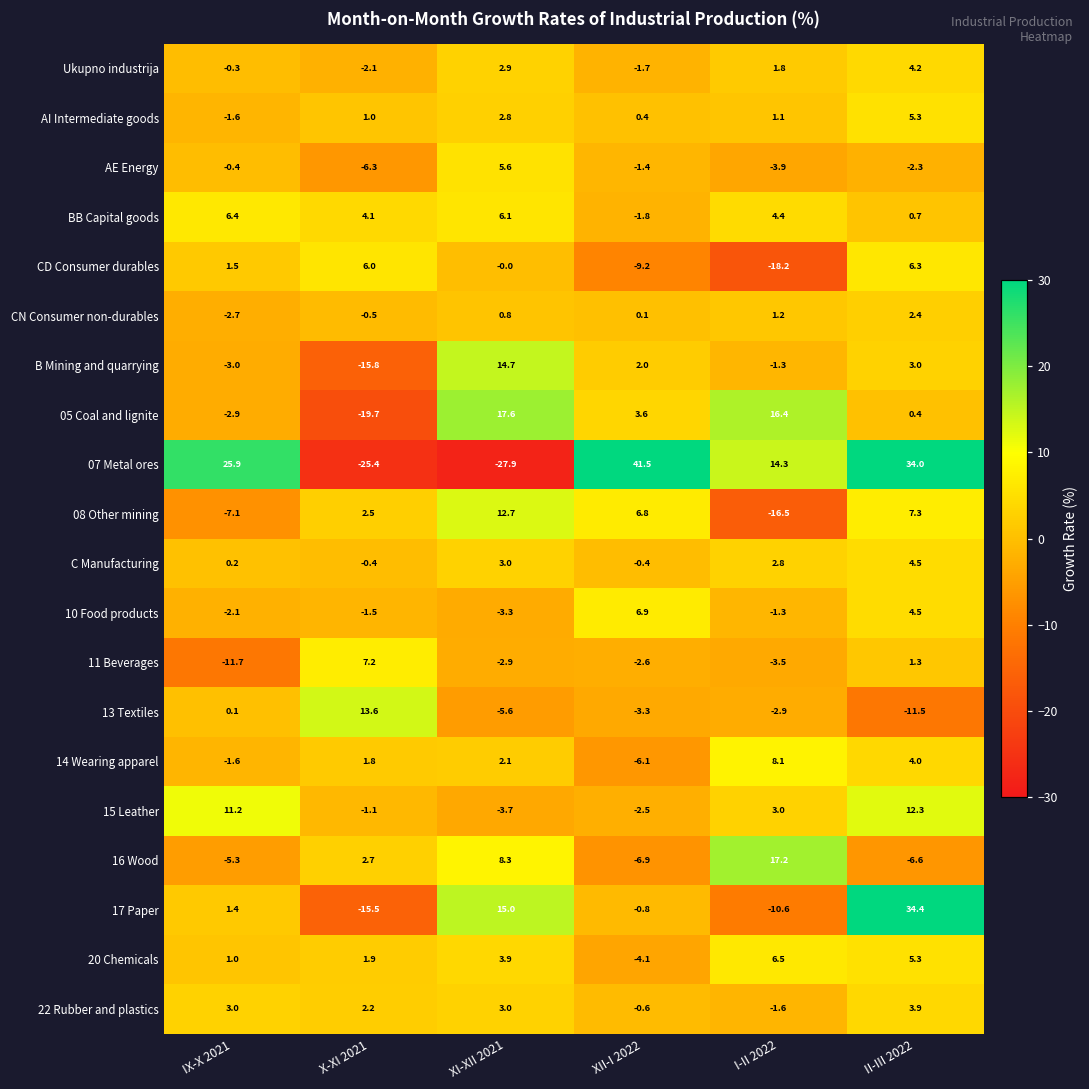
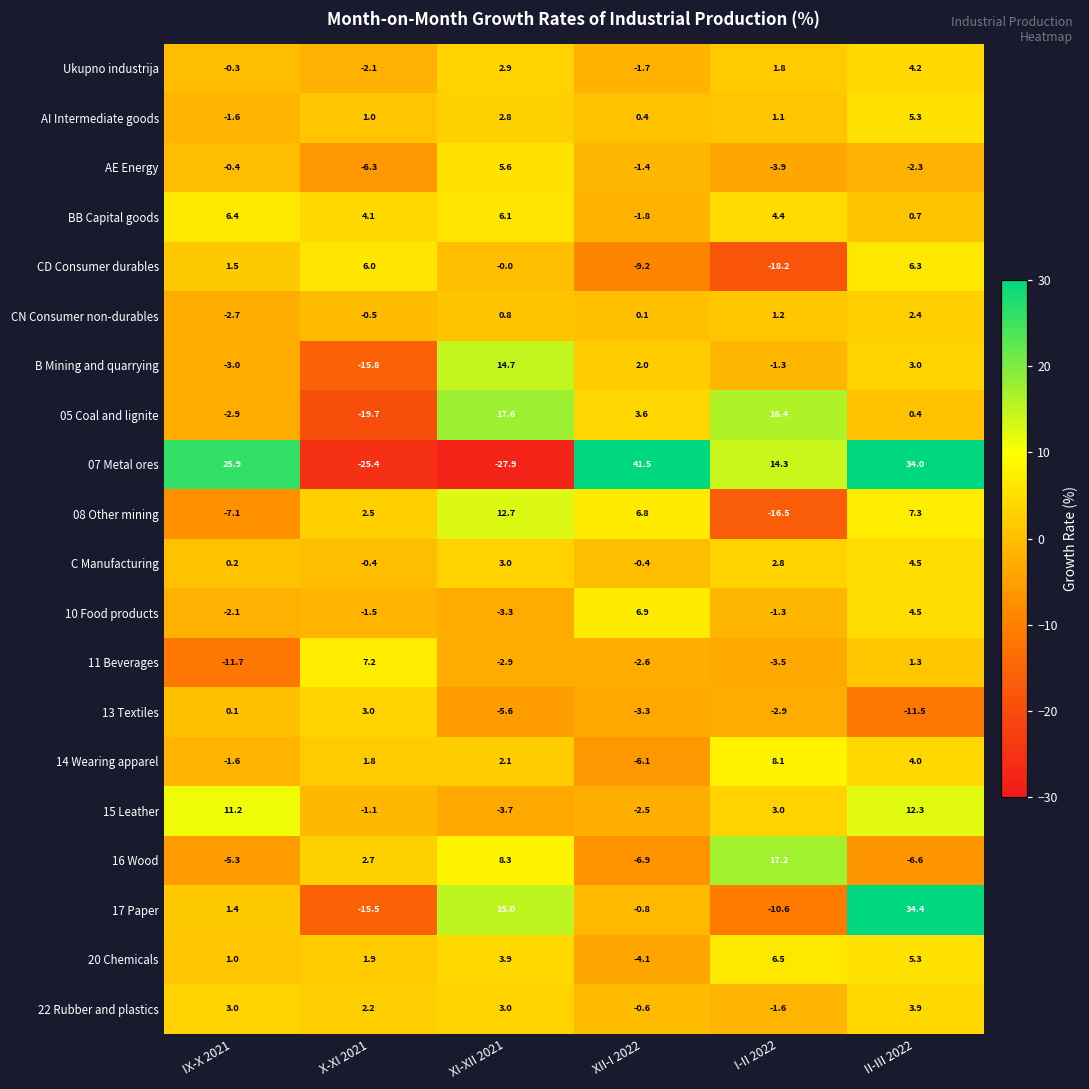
  {
    "Ukupno industrija": {
      "IX-X 2021": -0.3,
      "X-XI 2021": -2.1,
      "XI-XII 2021": 2.9,
      "XII-I 2022": -1.7,
      "I-II 2022": 1.8,
      "II-III 2022": 4.2
    },
    "AI Intermediate goods": {
      "IX-X 2021": -1.6,
      "X-XI 2021": 1.0,
      "XI-XII 2021": 2.8,
      "XII-I 2022": 0.4,
      "I-II 2022": 1.1,
      "II-III 2022": 5.3
    },
    "AE Energy": {
      "IX-X 2021": -0.4,
      "X-XI 2021": -6.3,
      "XI-XII 2021": 5.6,
      "XII-I 2022": -1.4,
      "I-II 2022": -3.9,
      "II-III 2022": -2.3
    },
    "BB Capital goods": {
      "IX-X 2021": 6.4,
      "X-XI 2021": 4.1,
      "XI-XII 2021": 6.1,
      "XII-I 2022": -1.8,
      "I-II 2022": 4.4,
      "II-III 2022": 0.7
    },
    "CD Consumer durables": {
      "IX-X 2021": 1.5,
      "X-XI 2021": 6.0,
      "XI-XII 2021": -0.0,
      "XII-I 2022": -9.2,
      "I-II 2022": -18.2,
      "II-III 2022": 6.3
    },
    "CN Consumer non-durables": {
      "IX-X 2021": -2.7,
      "X-XI 2021": -0.5,
      "XI-XII 2021": 0.8,
      "XII-I 2022": 0.1,
      "I-II 2022": 1.2,
      "II-III 2022": 2.4
    },
    "B Mining and quarrying": {
      "IX-X 2021": -3.0,
      "X-XI 2021": -15.8,
      "XI-XII 2021": 14.7,
      "XII-I 2022": 2.0,
      "I-II 2022": -1.3,
      "II-III 2022": 3.0
    },
    "05 Coal and lignite": {
      "IX-X 2021": -2.9,
      "X-XI 2021": -19.7,
      "XI-XII 2021": 17.6,
      "XII-I 2022": 3.6,
      "I-II 2022": 16.4,
      "II-III 2022": 0.4
    },
    "07 Metal ores": {
      "IX-X 2021": 25.9,
      "X-XI 2021": -25.4,
      "XI-XII 2021": -27.9,
      "XII-I 2022": 41.5,
      "I-II 2022": 14.3,
      "II-III 2022": 34.0
    },
    "08 Other mining": {
      "IX-X 2021": -7.1,
      "X-XI 2021": 2.5,
      "XI-XII 2021": 12.7,
      "XII-I 2022": 6.8,
      "I-II 2022": -16.5,
      "II-III 2022": 7.3
    },
    "C Manufacturing": {
      "IX-X 2021": 0.2,
      "X-XI 2021": -0.4,
      "XI-XII 2021": 3.0,
      "XII-I 2022": -0.4,
      "I-II 2022": 2.8,
      "II-III 2022": 4.5
    },
    "10 Food products": {
      "IX-X 2021": -2.1,
      "X-XI 2021": -1.5,
      "XI-XII 2021": -3.3,
      "XII-I 2022": 6.9,
      "I-II 2022": -1.3,
      "II-III 2022": 4.5
    },
    "11 Beverages": {
      "IX-X 2021": -11.7,
      "X-XI 2021": 7.2,
      "XI-XII 2021": -2.9,
      "XII-I 2022": -2.6,
      "I-II 2022": -3.5,
      "II-III 2022": 1.3
    },
    "13 Textiles": {
      "IX-X 2021": 0.1,
-     "X-XI 2021": 13.6,
+     "X-XI 2021": 3.0,
      "XI-XII 2021": -5.6,
      "XII-I 2022": -3.3,
      "I-II 2022": -2.9,
      "II-III 2022": -11.5
    },
    "14 Wearing apparel": {
      "IX-X 2021": -1.6,
      "X-XI 2021": 1.8,
      "XI-XII 2021": 2.1,
      "XII-I 2022": -6.1,
      "I-II 2022": 8.1,
      "II-III 2022": 4.0
    },
    "15 Leather": {
      "IX-X 2021": 11.2,
      "X-XI 2021": -1.1,
      "XI-XII 2021": -3.7,
      "XII-I 2022": -2.5,
      "I-II 2022": 3.0,
      "II-III 2022": 12.3
    },
    "16 Wood": {
      "IX-X 2021": -5.3,
      "X-XI 2021": 2.7,
      "XI-XII 2021": 8.3,
      "XII-I 2022": -6.9,
      "I-II 2022": 17.2,
      "II-III 2022": -6.6
    },
    "17 Paper": {
      "IX-X 2021": 1.4,
      "X-XI 2021": -15.5,
      "XI-XII 2021": 15.0,
      "XII-I 2022": -0.8,
      "I-II 2022": -10.6,
      "II-III 2022": 34.4
    },
    "20 Chemicals": {
      "IX-X 2021": 1.0,
      "X-XI 2021": 1.9,
      "XI-XII 2021": 3.9,
      "XII-I 2022": -4.1,
      "I-II 2022": 6.5,
      "II-III 2022": 5.3
    },
    "22 Rubber and plastics": {
      "IX-X 2021": 3.0,
      "X-XI 2021": 2.2,
      "XI-XII 2021": 3.0,
      "XII-I 2022": -0.6,
      "I-II 2022": -1.6,
      "II-III 2022": 3.9
    }
  }
